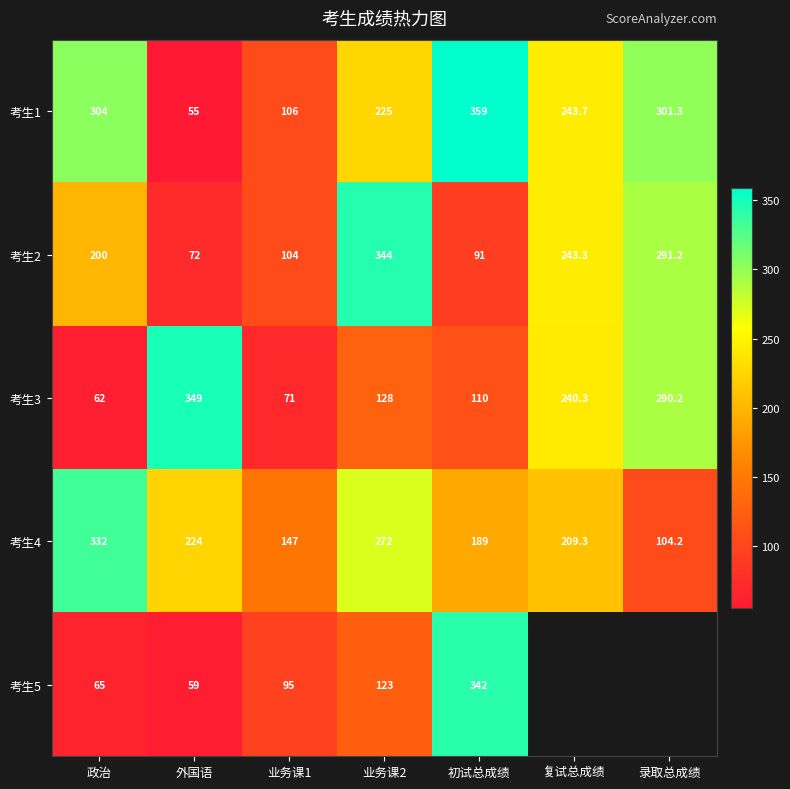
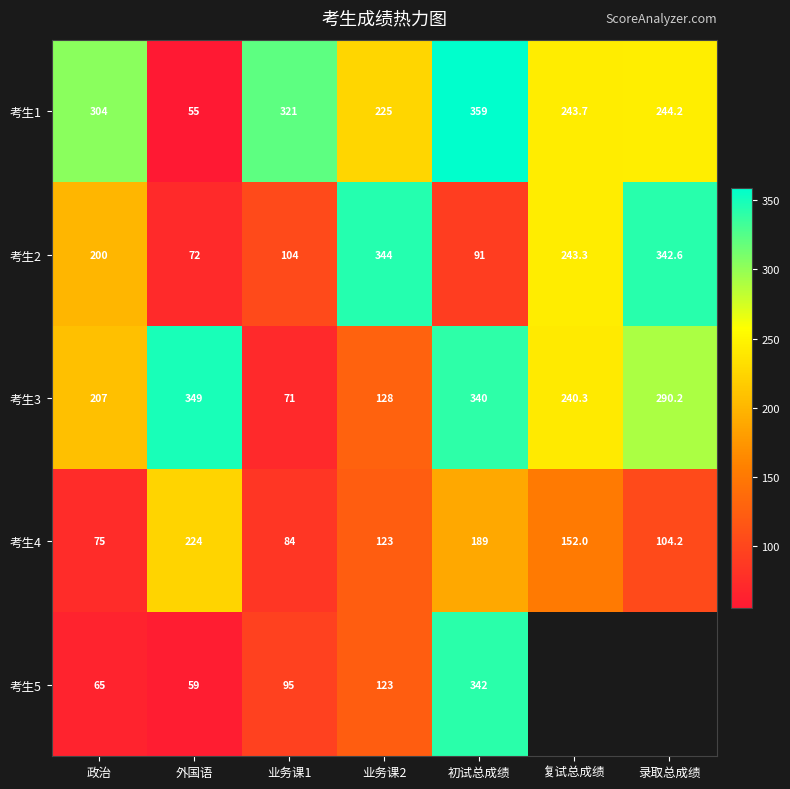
  {
    "考生1": {
      "政治": 304,
      "外国语": 55,
-     "业务课1": 106,
+     "业务课1": 321,
      "业务课2": 225,
      "初试总成绩": 359,
      "复试总成绩": 243.7,
-     "录取总成绩": 301.3
+     "录取总成绩": 244.2
    },
    "考生2": {
      "政治": 200,
      "外国语": 72,
      "业务课1": 104,
      "业务课2": 344,
      "初试总成绩": 91,
      "复试总成绩": 243.3,
-     "录取总成绩": 291.2
+     "录取总成绩": 342.6
    },
    "考生3": {
-     "政治": 62,
+     "政治": 207,
      "外国语": 349,
      "业务课1": 71,
      "业务课2": 128,
-     "初试总成绩": 110,
+     "初试总成绩": 340,
      "复试总成绩": 240.3,
      "录取总成绩": 290.2
    },
    "考生4": {
-     "政治": 332,
+     "政治": 75,
      "外国语": 224,
-     "业务课1": 147,
-     "业务课2": 272,
+     "业务课1": 84,
+     "业务课2": 123,
      "初试总成绩": 189,
-     "复试总成绩": 209.3,
+     "复试总成绩": 152.0,
      "录取总成绩": 104.2
    },
    "考生5": {
      "政治": 65,
      "外国语": 59,
      "业务课1": 95,
      "业务课2": 123,
      "初试总成绩": 342
    }
  }
